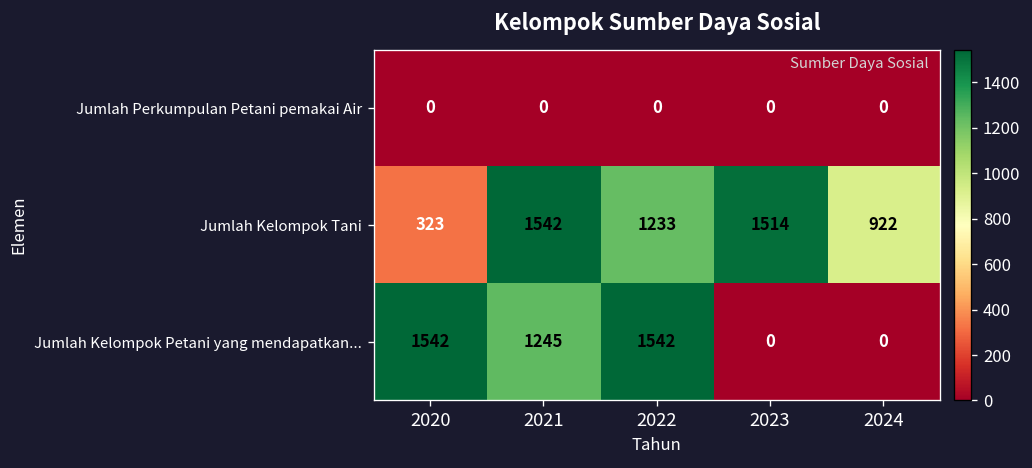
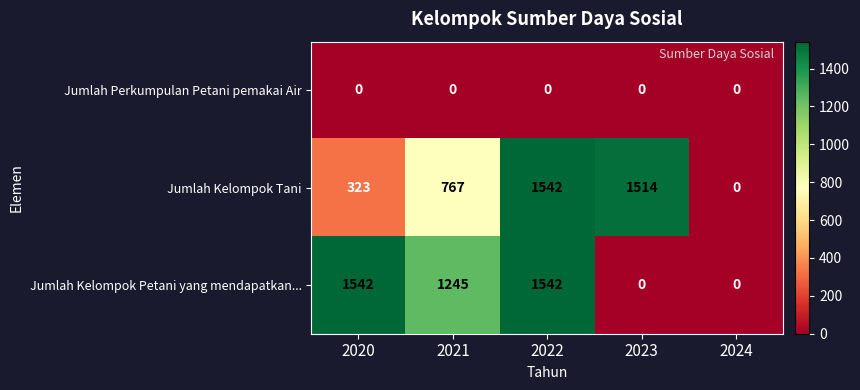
  {
    "Jumlah Perkumpulan Petani pemakai Air": {
      "2020": 0,
      "2021": 0,
      "2022": 0,
      "2023": 0
    },
    "Jumlah Kelompok Tani": {
      "2020": 323,
-     "2021": 1542,
-     "2022": 1233,
+     "2021": 767,
+     "2022": 1542,
      "2023": 1514,
-     "2024": 922
+     "2024": 0
    },
    "Jumlah Kelompok Petani yang mendapatkan...": {
      "2020": 1542,
      "2021": 1245,
      "2022": 1542,
      "2023": 0,
      "2024": 0
    }
  }
